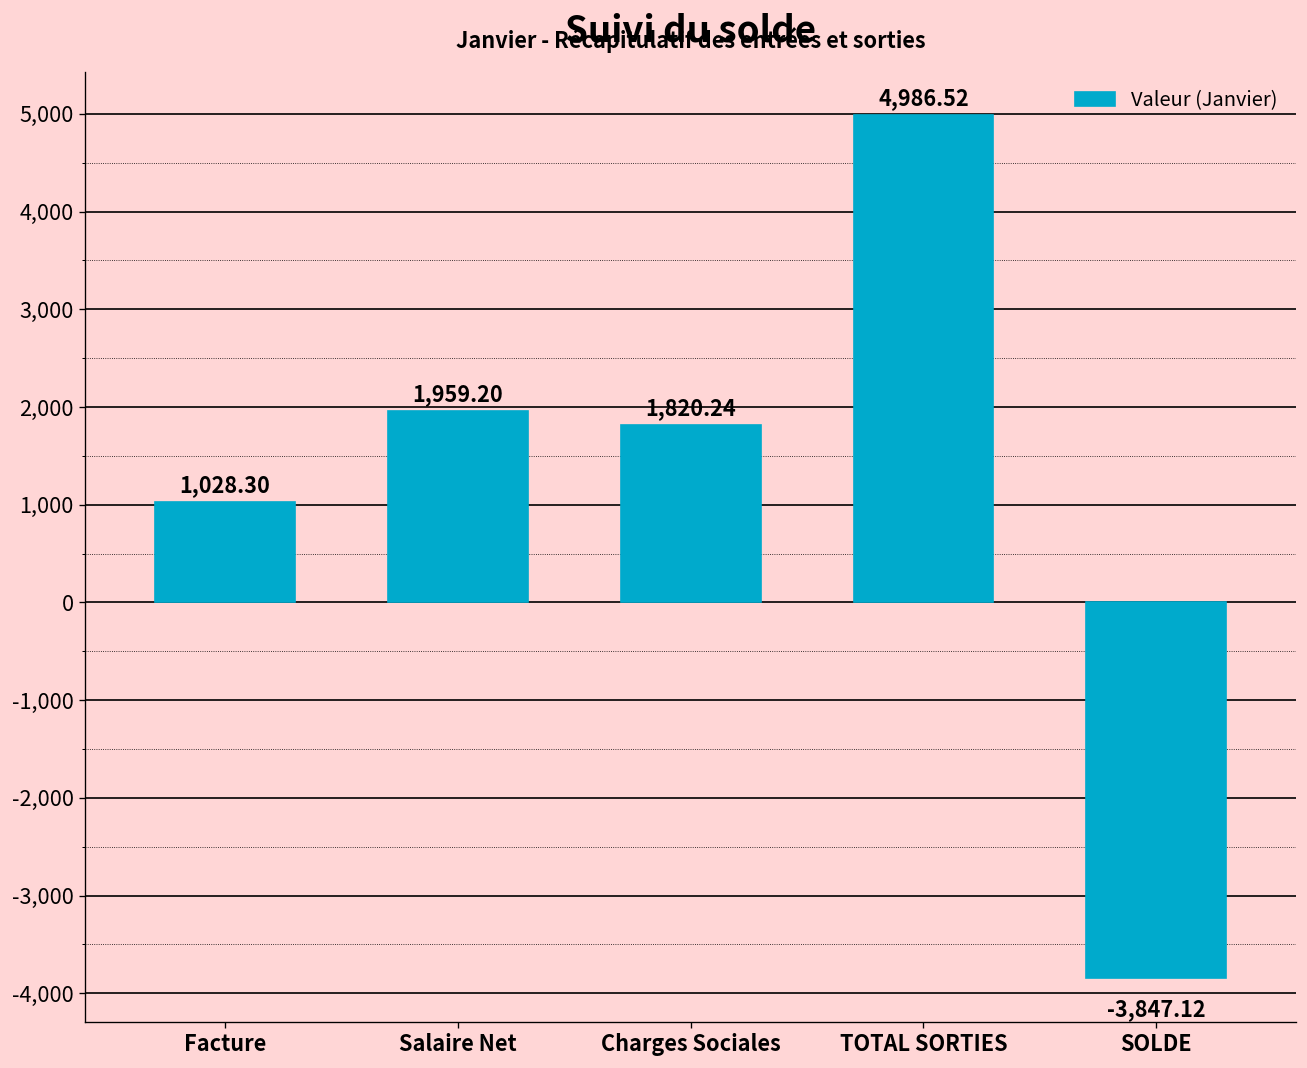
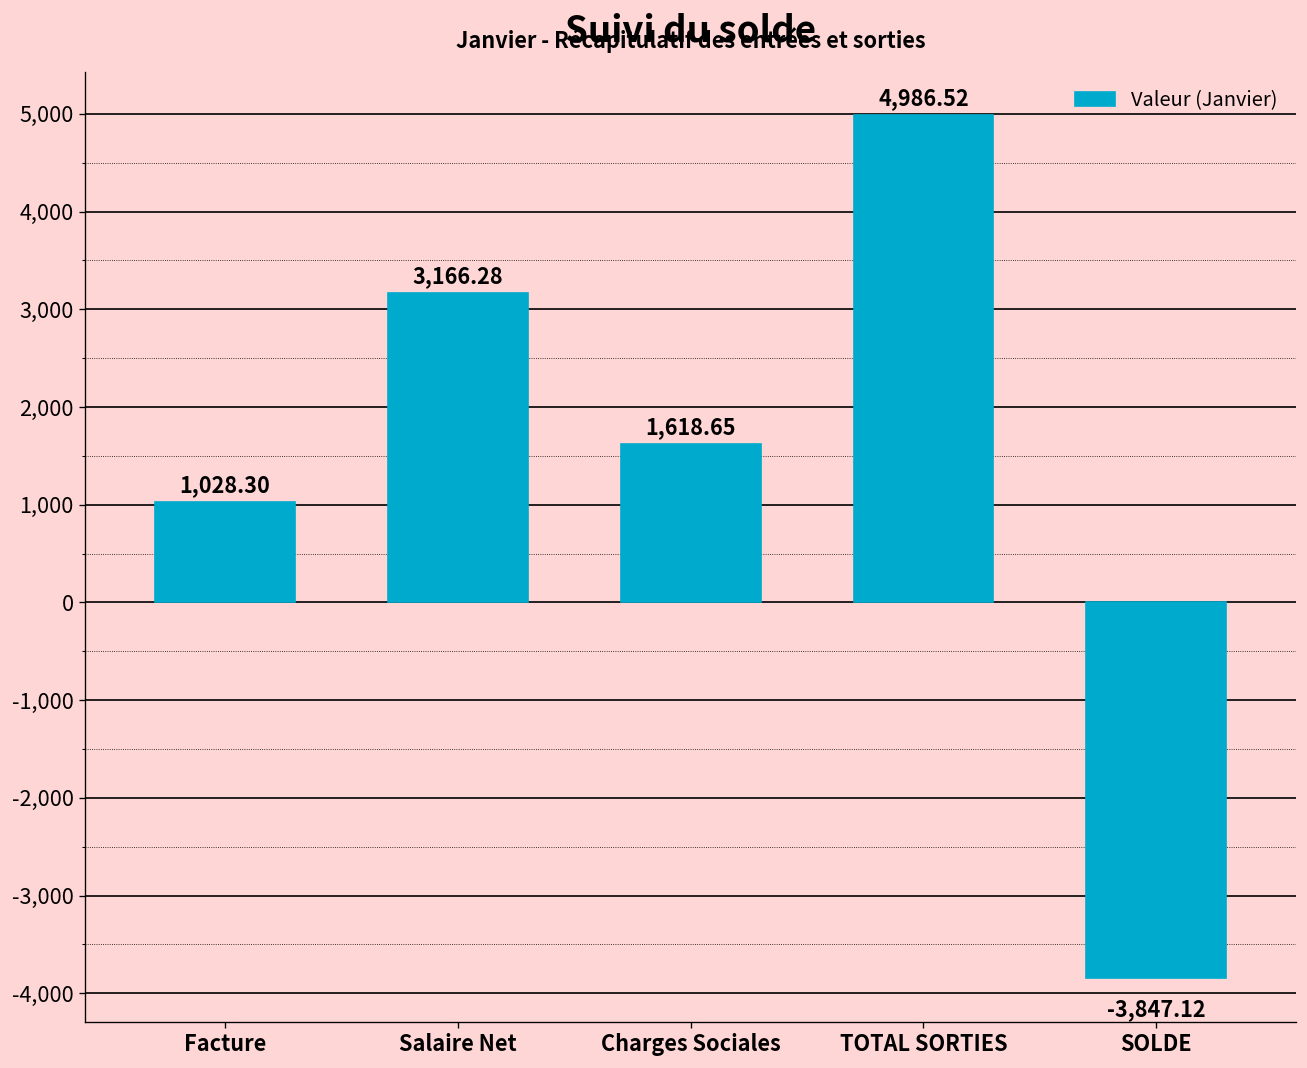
  {
    "Facture": "1,028.30",
-   "Salaire Net": "1,959.20",
-   "Charges Sociales": "1,820.24",
+   "Salaire Net": "3,166.28",
+   "Charges Sociales": "1,618.65",
    "TOTAL SORTIES": "4,986.52",
    "SOLDE": "-3,847.12"
  }
